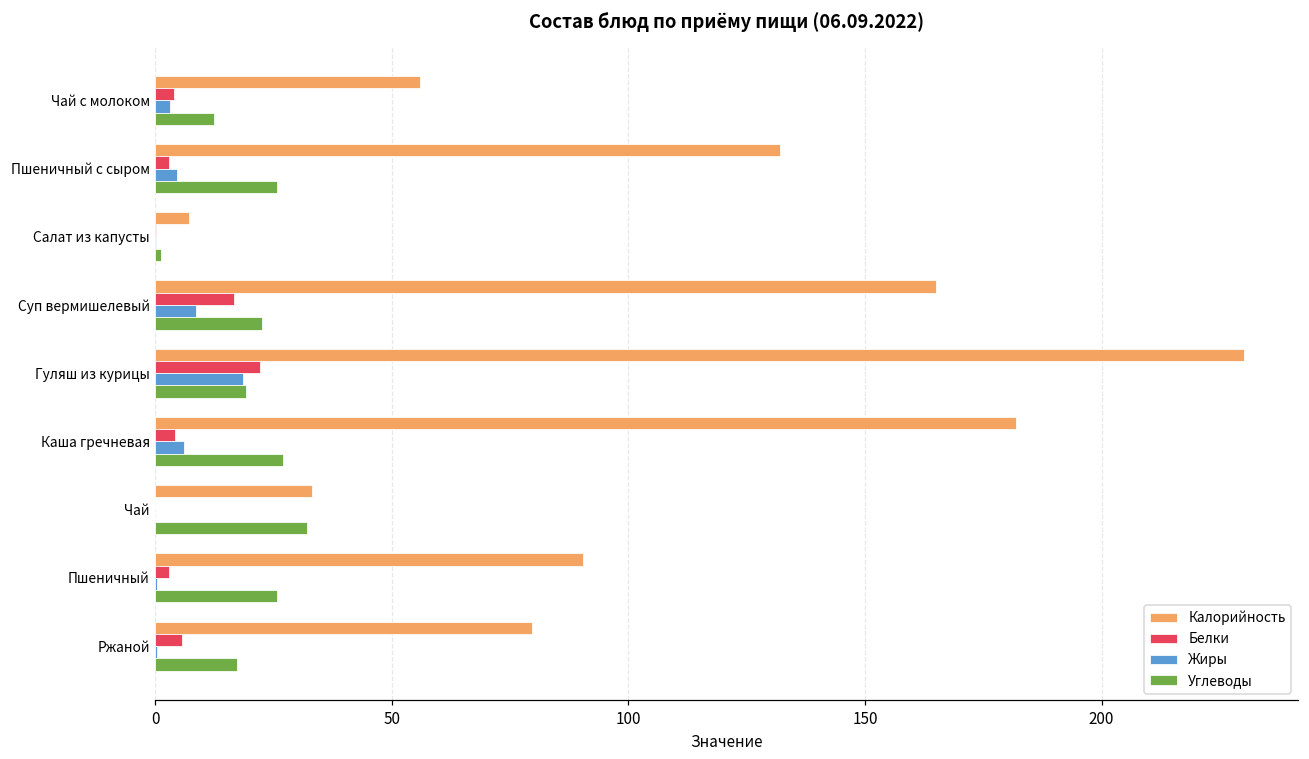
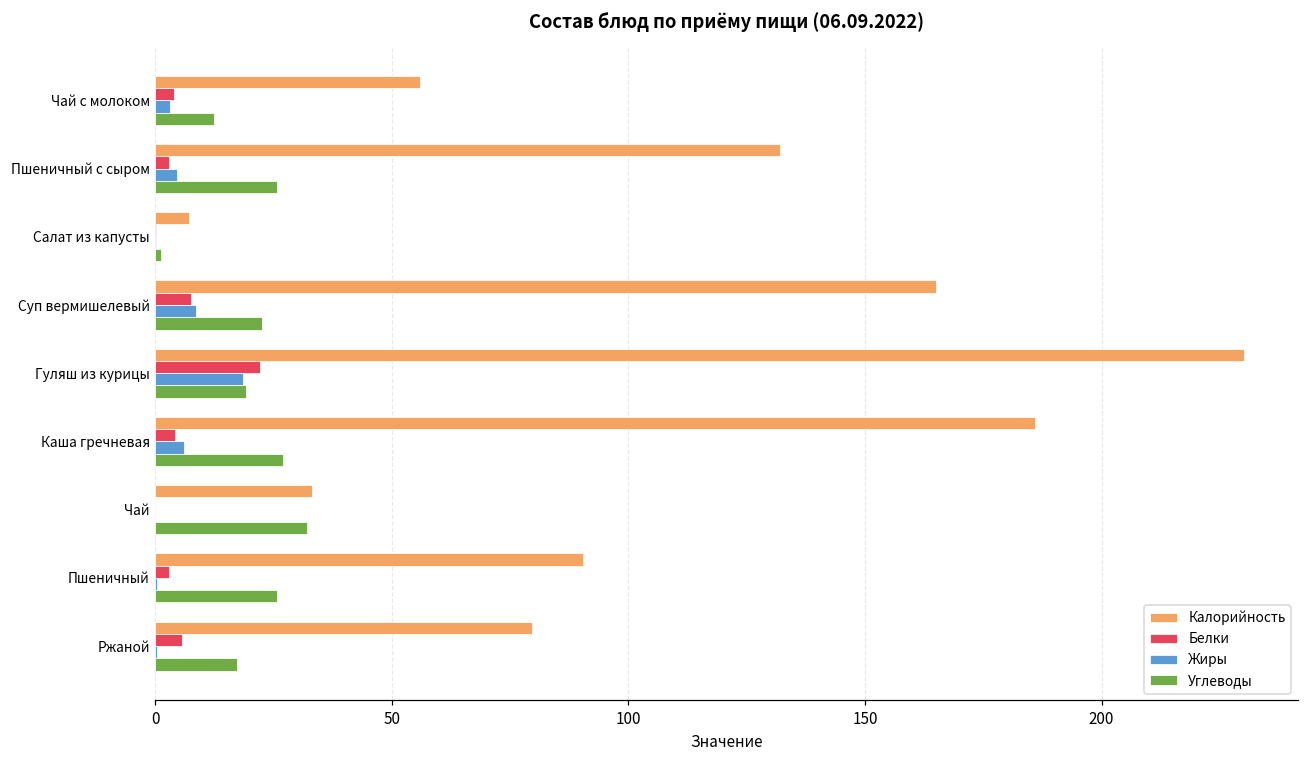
  {
    "Калорийность": {
      "Чай с молоком": 56,
      "Пшеничный с сыром": 132,
      "Салат из капусты": 7,
      "Суп вермишелевый": 165,
      "Гуляш из курицы": 230,
-     "Каша гречневая": 182,
+     "Каша гречневая": 186,
      "Чай": 33,
      "Пшеничный": 90,
      "Ржаной": 80
    },
    "Белки": {
      "Чай с молоком": 4,
      "Пшеничный с сыром": 3,
-     "Суп вермишелевый": 17,
+     "Суп вермишелевый": 8,
      "Гуляш из курицы": 22,
      "Каша гречневая": 4,
      "Чай": 0,
      "Пшеничный": 3,
      "Ржаной": 6
    },
    "Жиры": {
      "Чай с молоком": 3,
      "Пшеничный с сыром": 5,
      "Суп вермишелевый": 9,
      "Гуляш из курицы": 19,
      "Каша гречневая": 6,
      "Чай": 0
    },
    "Углеводы": {
      "Чай с молоком": 12,
      "Пшеничный с сыром": 26,
      "Салат из капусты": 1,
      "Суп вермишелевый": 23,
      "Гуляш из курицы": 19,
      "Каша гречневая": 27,
      "Чай": 32,
      "Пшеничный": 26,
      "Ржаной": 17
    }
  }
